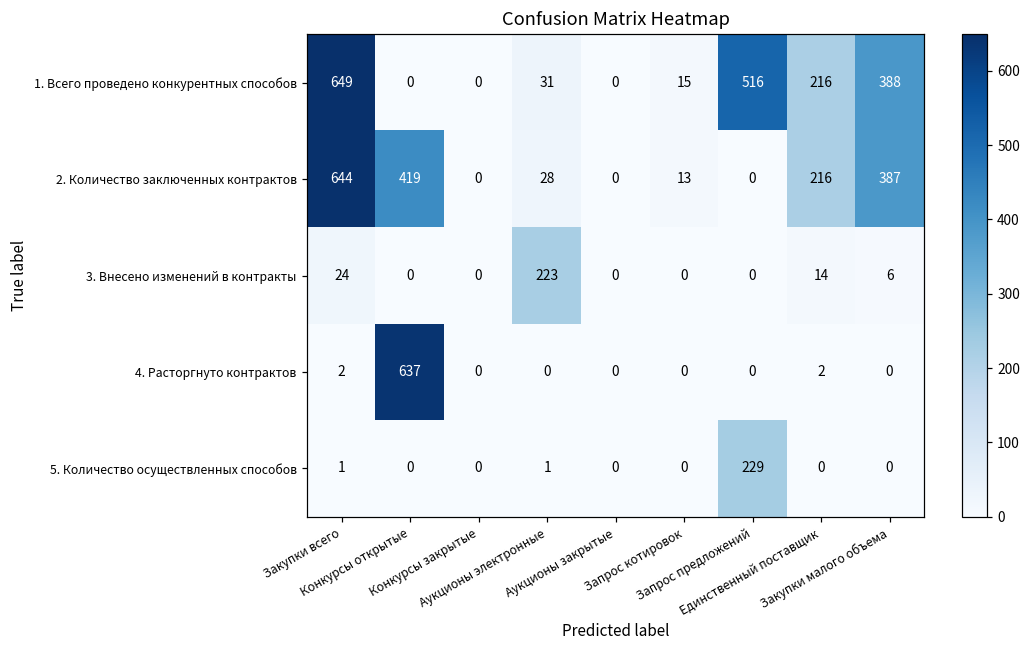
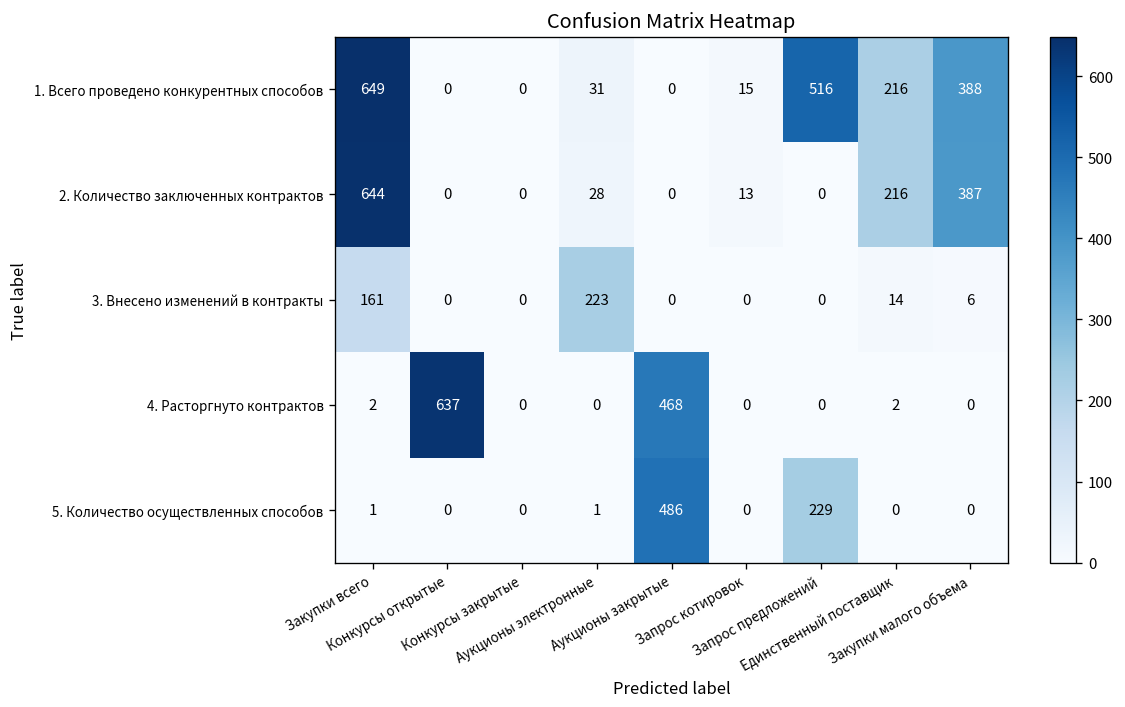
  {
    "1. Всего проведено конкурентных способов": {
      "Закупки всего": 649,
      "Конкурсы открытые": 0,
      "Конкурсы закрытые": 0,
      "Аукционы электронные": 31,
      "Аукционы закрытые": 0,
      "Запрос котировок": 15,
      "Запрос предложений": 516,
      "Единственный поставщик": 216,
      "Закупки малого объема": 388
    },
    "2. Количество заключенных контрактов": {
      "Закупки всего": 644,
-     "Конкурсы открытые": 419,
+     "Конкурсы открытые": 0,
      "Конкурсы закрытые": 0,
      "Аукционы электронные": 28,
      "Аукционы закрытые": 0,
      "Запрос котировок": 13,
      "Запрос предложений": 0,
      "Единственный поставщик": 216,
      "Закупки малого объема": 387
    },
    "3. Внесено изменений в контракты": {
-     "Закупки всего": 24,
+     "Закупки всего": 161,
      "Конкурсы открытые": 0,
      "Конкурсы закрытые": 0,
      "Аукционы электронные": 223,
      "Аукционы закрытые": 0,
      "Запрос котировок": 0,
      "Запрос предложений": 0,
      "Единственный поставщик": 14,
      "Закупки малого объема": 6
    },
    "4. Расторгнуто контрактов": {
      "Закупки всего": 2,
      "Конкурсы открытые": 637,
      "Конкурсы закрытые": 0,
      "Аукционы электронные": 0,
-     "Аукционы закрытые": 0,
+     "Аукционы закрытые": 468,
      "Запрос котировок": 0,
      "Запрос предложений": 0,
      "Единственный поставщик": 2,
      "Закупки малого объема": 0
    },
    "5. Количество осуществленных способов": {
      "Закупки всего": 1,
      "Конкурсы открытые": 0,
      "Конкурсы закрытые": 0,
      "Аукционы электронные": 1,
-     "Аукционы закрытые": 0,
+     "Аукционы закрытые": 486,
      "Запрос котировок": 0,
      "Запрос предложений": 229,
      "Единственный поставщик": 0,
      "Закупки малого объема": 0
    }
  }
